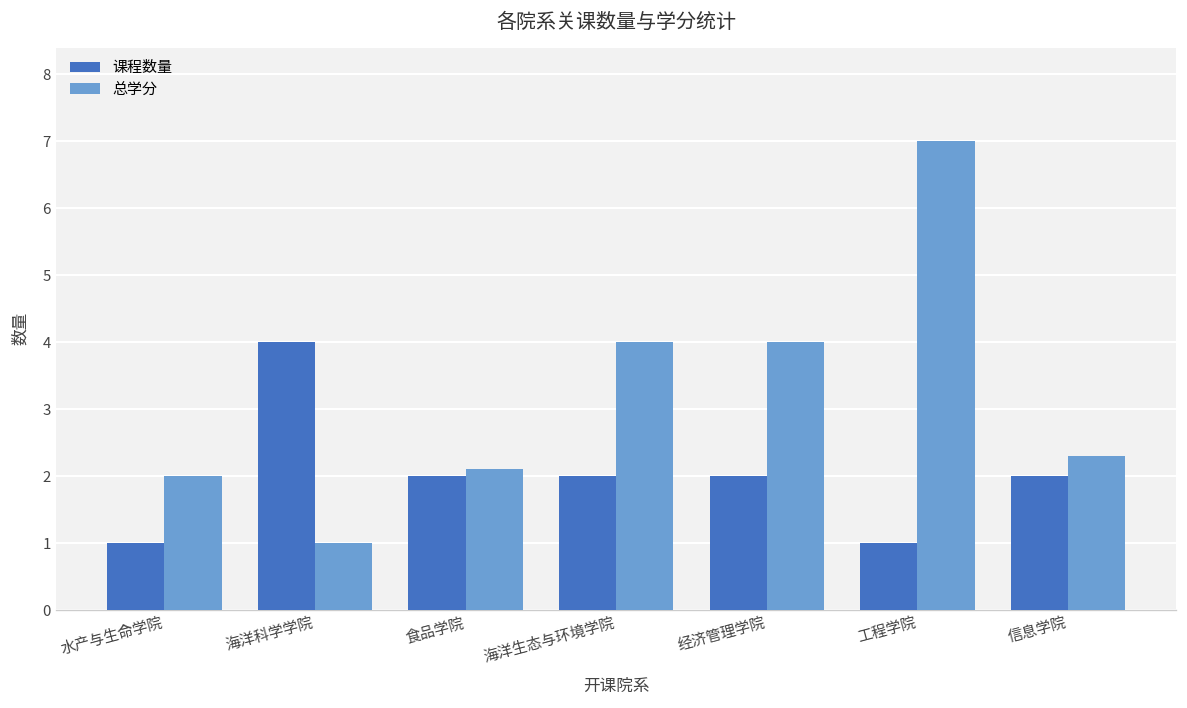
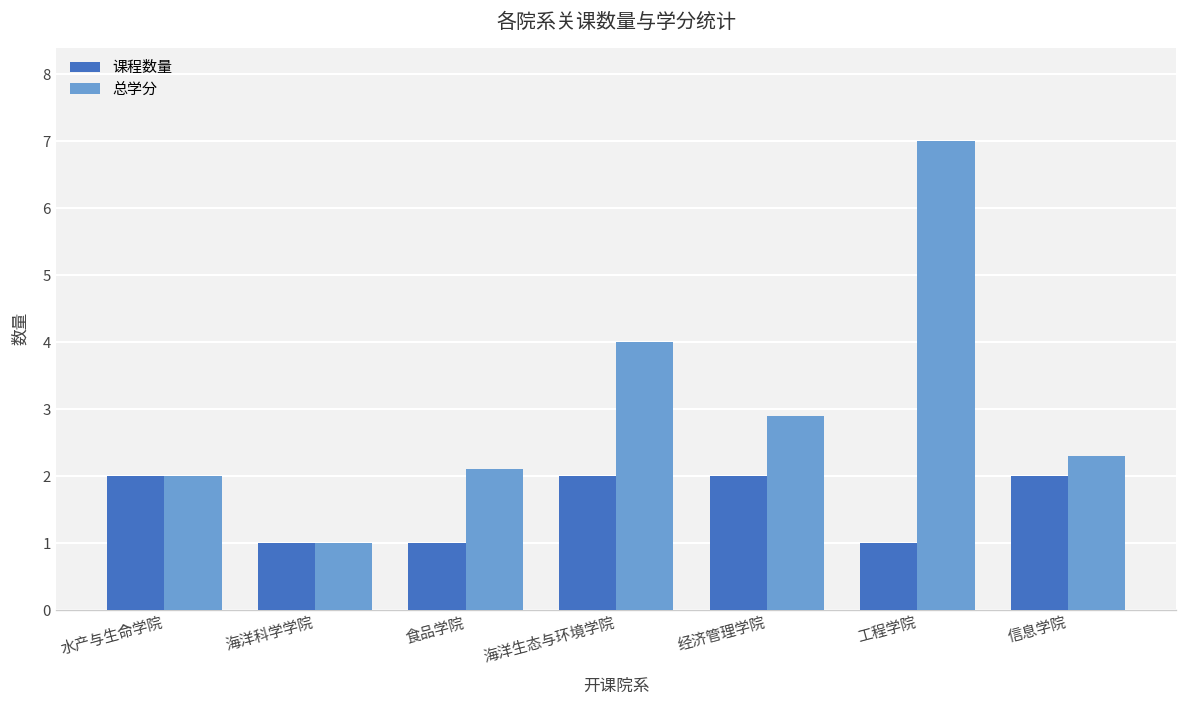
  {
    "课程数量": {
-     "水产与生命学院": 1,
-     "海洋科学学院": 4,
-     "食品学院": 2,
+     "水产与生命学院": 2,
+     "海洋科学学院": 1,
+     "食品学院": 1,
      "海洋生态与环境学院": 2,
      "经济管理学院": 2,
      "工程学院": 1,
      "信息学院": 2
    },
    "总学分": {
      "水产与生命学院": 2.0,
      "海洋科学学院": 1.0,
      "食品学院": 2.1,
      "海洋生态与环境学院": 4.0,
-     "经济管理学院": 4.0,
+     "经济管理学院": 2.9,
      "工程学院": 7.0,
      "信息学院": 2.3
    }
  }
